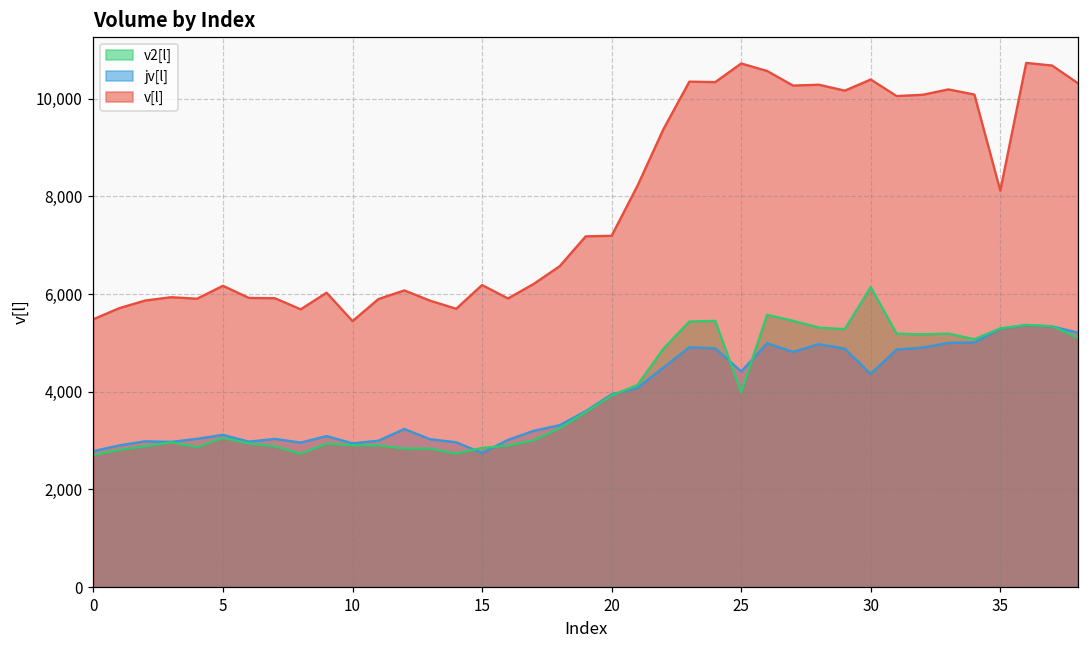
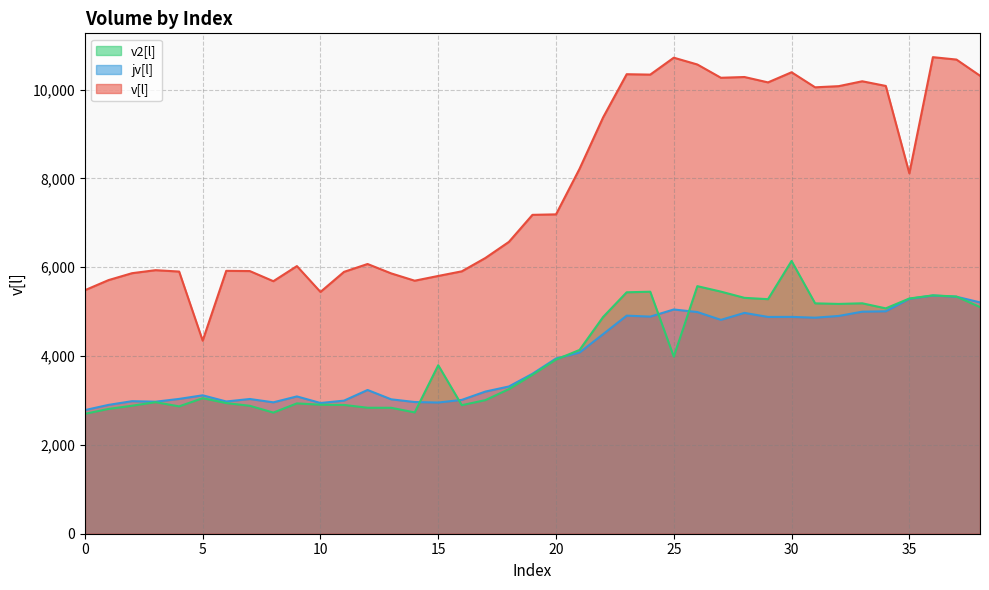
  {
    "v2[l]": {
      "0": "2,700",
      "5": "3,100",
-     "15": "2,900",
+     "15": "3,800",
      "25": "4,000",
      "30": "6,100"
    },
    "jv[l]": {
      "0": "2,800",
      "5": "3,100",
-     "15": "2,700",
-     "25": "4,400",
-     "30": "4,400"
+     "15": "3,000",
+     "25": "5,100",
+     "30": "4,900"
    },
    "v[l]": {
      "0": "5,500",
-     "5": "6,200",
+     "5": "4,300",
      "10": "5,400",
-     "15": "6,200",
+     "15": "5,800",
      "20": "7,200",
      "25": "10,700",
      "30": "10,400",
      "35": "8,100"
    }
  }
